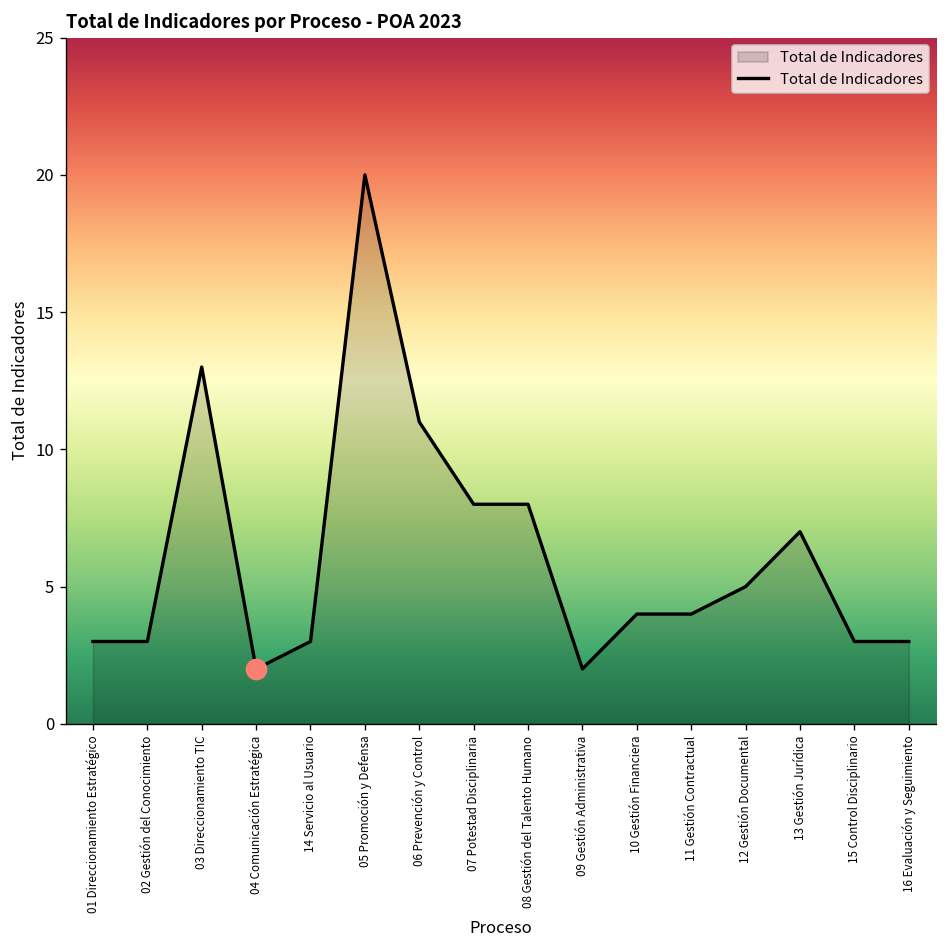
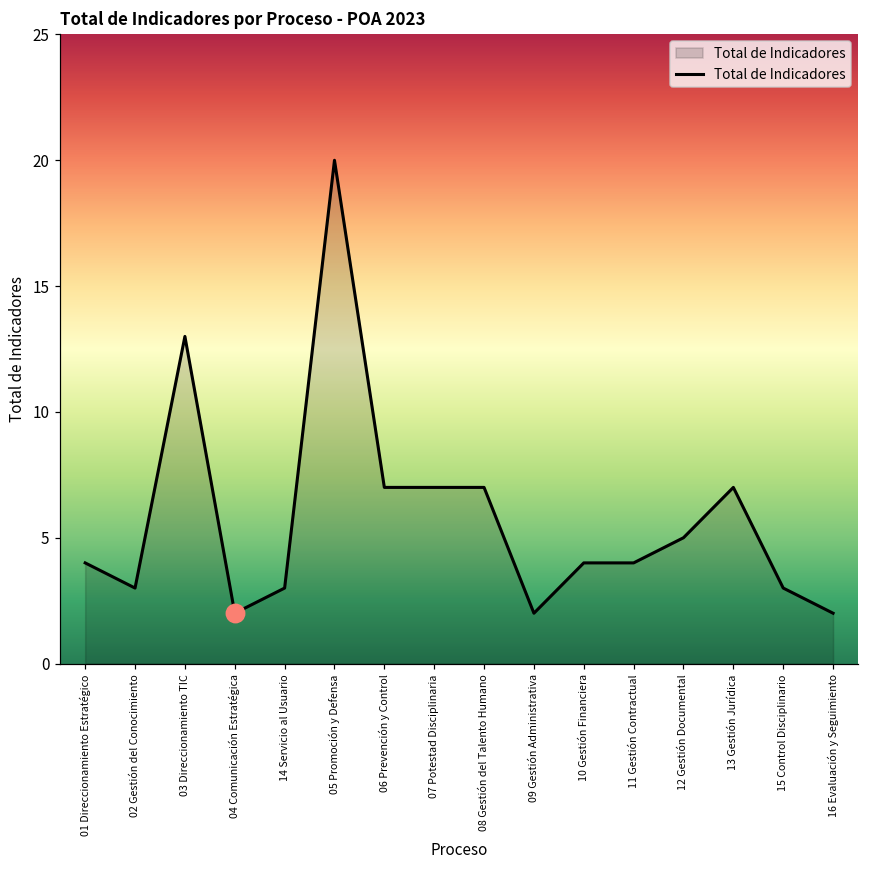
  {
    "Total de Indicadores": {
-     "01 Direccionamiento Estratégico": 3,
+     "01 Direccionamiento Estratégico": 4,
      "02 Gestión del Conocimiento": 3,
      "03 Direccionamiento TIC": 13,
      "14 Servicio al Usuario": 3,
      "05 Promoción y Defensa": 20,
-     "06 Prevención y Control": 11,
-     "07 Potestad Disciplinaria": 8,
-     "08 Gestión del Talento Humano": 8,
+     "06 Prevención y Control": 7,
+     "07 Potestad Disciplinaria": 7,
+     "08 Gestión del Talento Humano": 7,
      "09 Gestión Administrativa": 2,
      "10 Gestión Financiera": 4,
      "11 Gestión Contractual": 4,
      "12 Gestión Documental": 5,
      "13 Gestión Jurídica": 7,
      "15 Control Disciplinario": 3,
-     "16 Evaluación y Seguimiento": 3
+     "16 Evaluación y Seguimiento": 2
    }
  }
